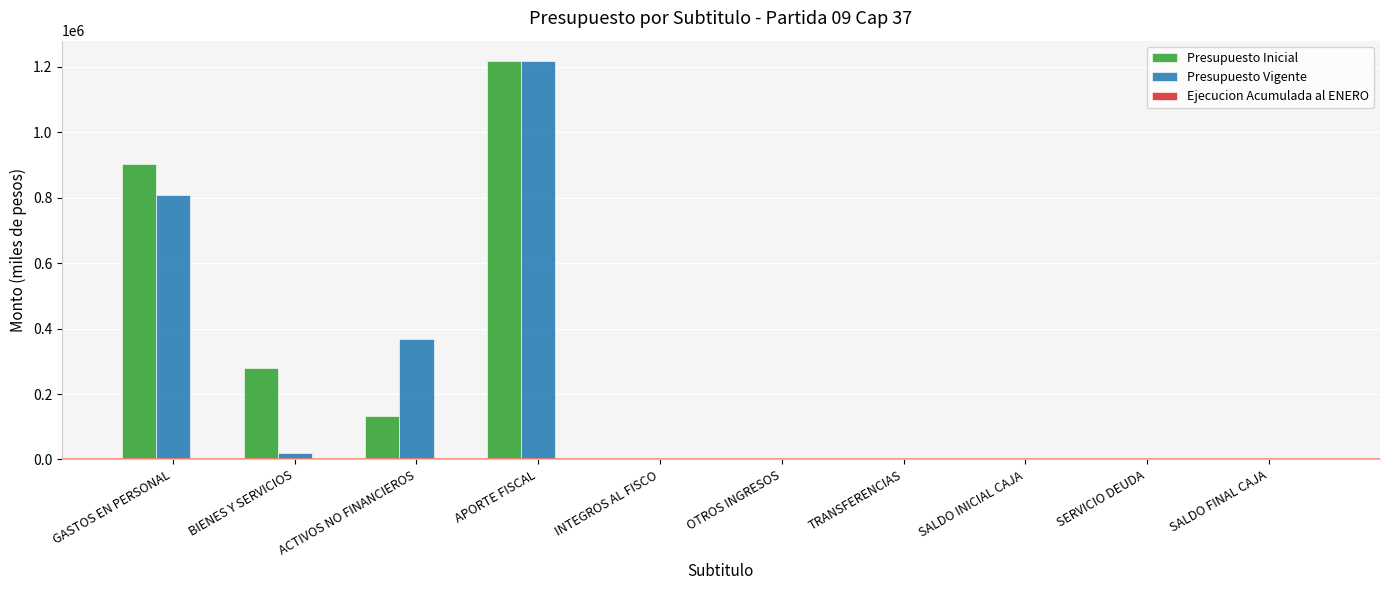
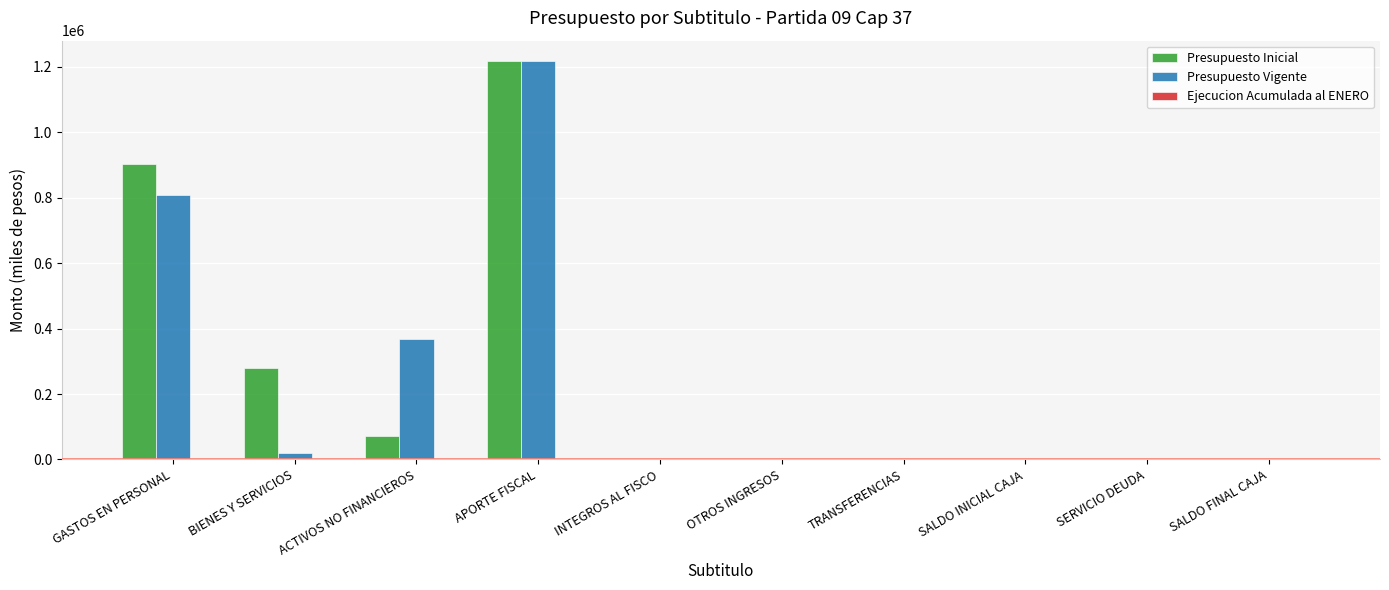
  {
    "Presupuesto Inicial": {
      "GASTOS EN PERSONAL": 900000,
      "BIENES Y SERVICIOS": 280000,
-     "ACTIVOS NO FINANCIEROS": 130000,
+     "ACTIVOS NO FINANCIEROS": 70000,
      "APORTE FISCAL": 1220000
    },
    "Presupuesto Vigente": {
      "GASTOS EN PERSONAL": 810000,
      "BIENES Y SERVICIOS": 20000,
      "ACTIVOS NO FINANCIEROS": 370000,
      "APORTE FISCAL": 1220000
    },
    "Ejecucion Acumulada al ENERO": {
      "GASTOS EN PERSONAL": 0,
      "BIENES Y SERVICIOS": 0,
      "ACTIVOS NO FINANCIEROS": 0,
      "APORTE FISCAL": 0,
      "INTEGROS AL FISCO": 0,
      "OTROS INGRESOS": 0,
      "TRANSFERENCIAS": 0,
      "SALDO INICIAL CAJA": 0,
      "SERVICIO DEUDA": 0,
      "SALDO FINAL CAJA": 0
    }
  }
